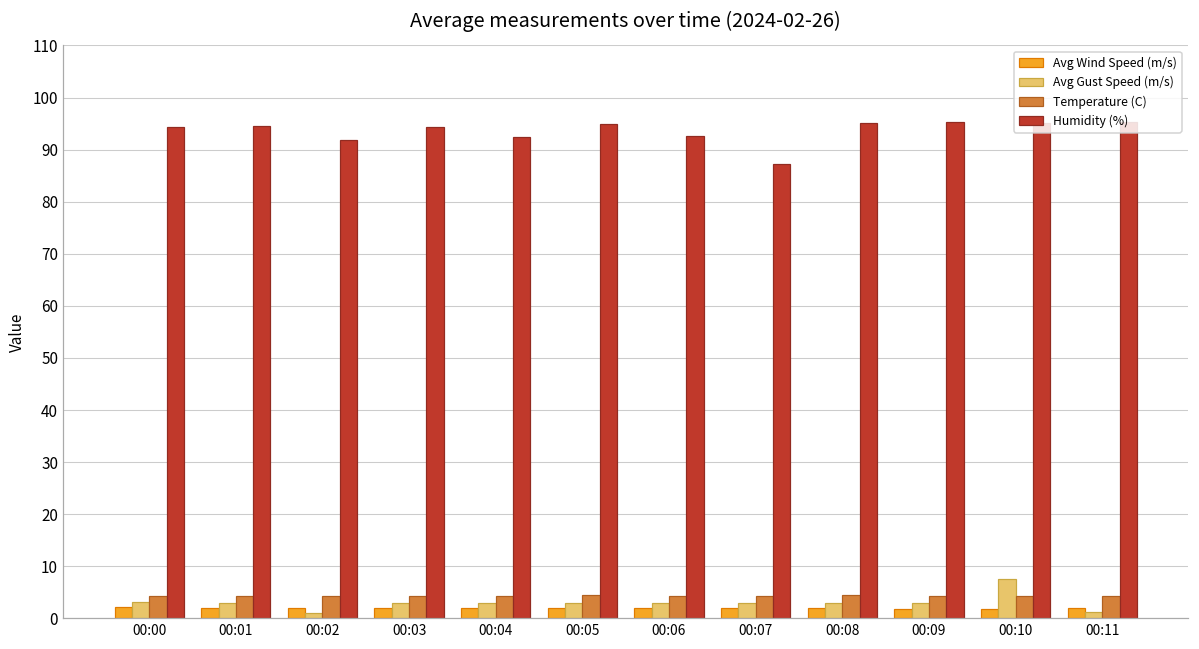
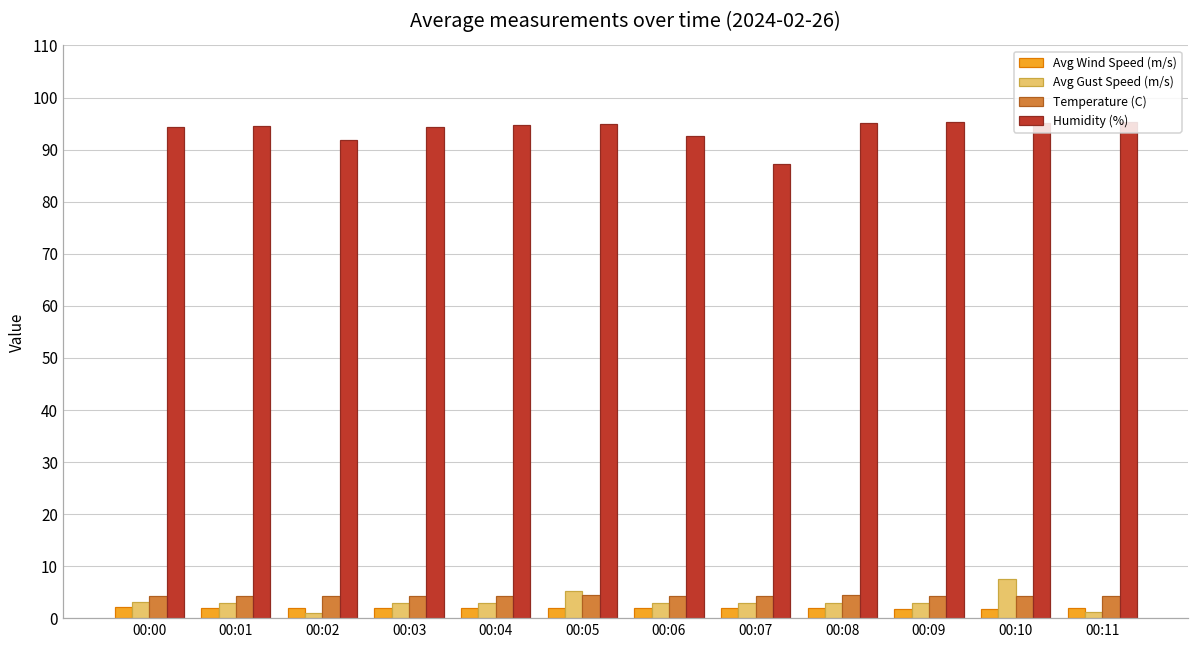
  {
    "Avg Gust Speed (m/s)": {
      "00:00": 3,
      "00:01": 3,
      "00:02": 1,
      "00:03": 3,
      "00:04": 3,
-     "00:05": 3,
+     "00:05": 5,
      "00:06": 3,
      "00:07": 3,
      "00:08": 3,
      "00:09": 3,
      "00:10": 8,
      "00:11": 1
    },
    "Humidity (%)": {
      "00:00": 94,
      "00:01": 95,
      "00:02": 92,
      "00:03": 94,
-     "00:04": 92,
+     "00:04": 95,
      "00:05": 95,
      "00:06": 93,
      "00:07": 87,
      "00:08": 95,
      "00:09": 95
    }
  }
